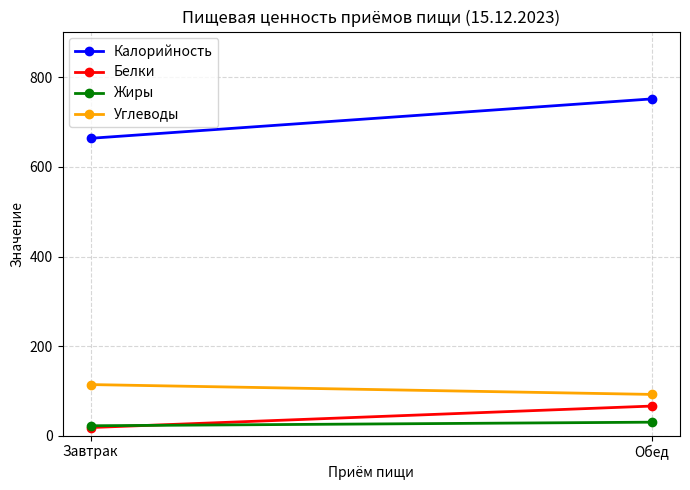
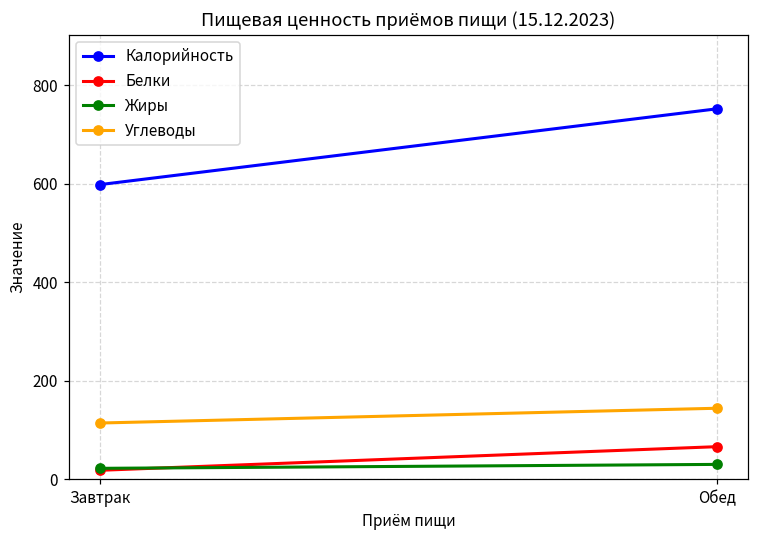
  {
    "Калорийность": {
-     "Завтрак": 660,
+     "Завтрак": 600,
      "Обед": 750
    },
    "Белки": {
      "Обед": 70
    },
    "Жиры": {
      "Обед": 30
    },
    "Углеводы": {
      "Завтрак": 110,
-     "Обед": 90
+     "Обед": 140
    }
  }
